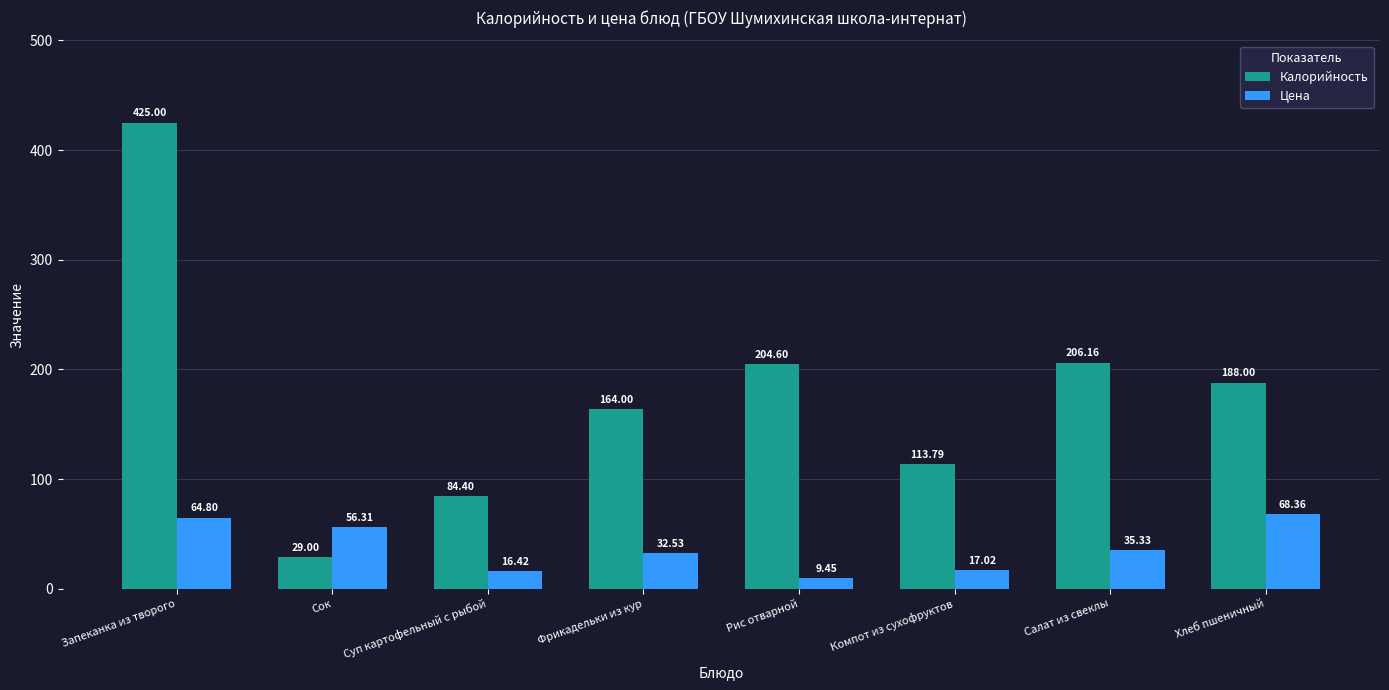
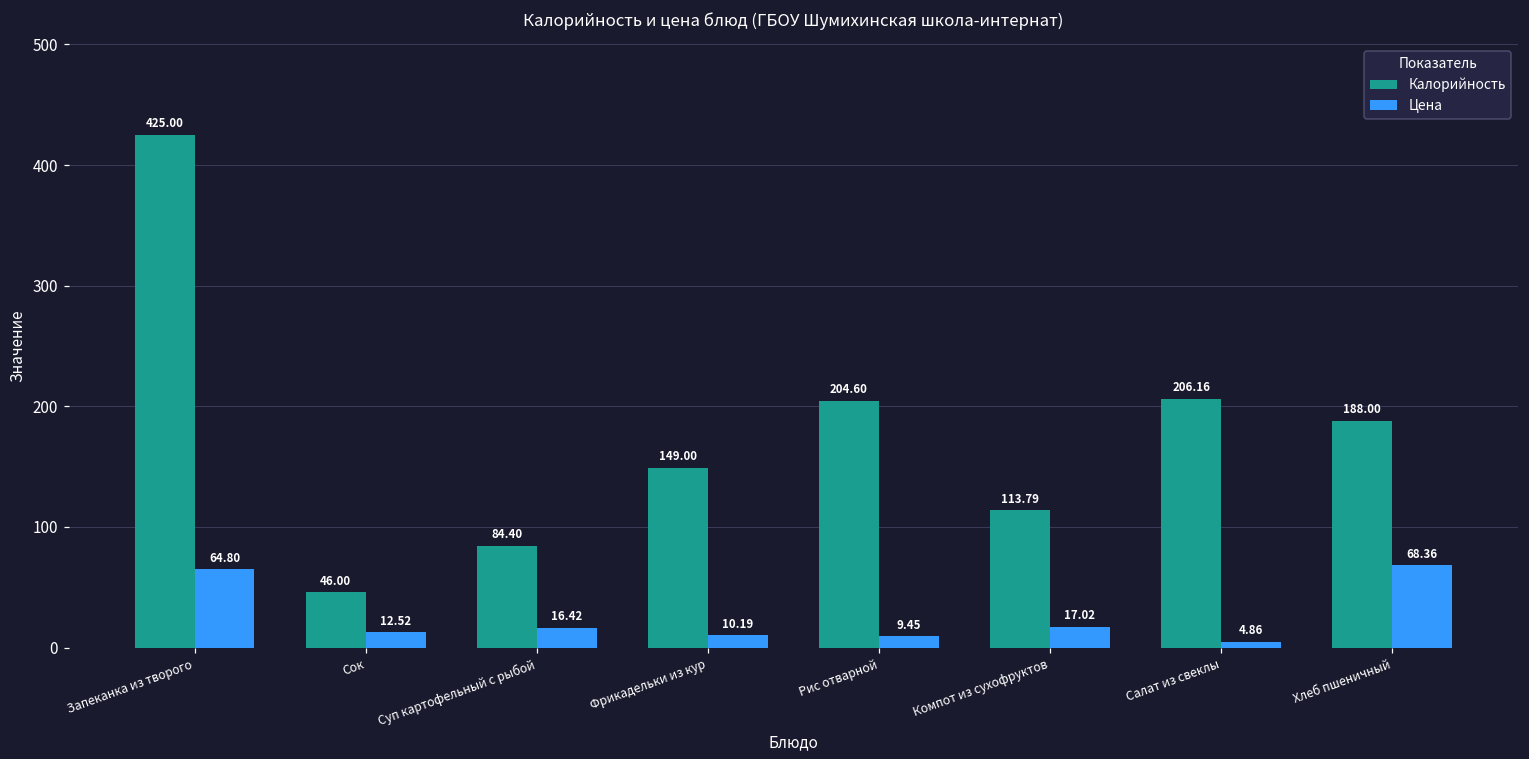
  {
    "Калорийность": {
      "Запеканка из творого": 425.00,
-     "Сок": 29.00,
+     "Сок": 46.00,
      "Суп картофельный с рыбой": 84.40,
-     "Фрикадельки из кур": 164.00,
+     "Фрикадельки из кур": 149.00,
      "Рис отварной": 204.60,
      "Компот из сухофруктов": 113.79,
      "Салат из свеклы": 206.16,
      "Хлеб пшеничный": 188.00
    },
    "Цена": {
      "Запеканка из творого": 64.80,
-     "Сок": 56.31,
+     "Сок": 12.52,
      "Суп картофельный с рыбой": 16.42,
-     "Фрикадельки из кур": 32.53,
+     "Фрикадельки из кур": 10.19,
      "Рис отварной": 9.45,
      "Компот из сухофруктов": 17.02,
-     "Салат из свеклы": 35.33,
+     "Салат из свеклы": 4.86,
      "Хлеб пшеничный": 68.36
    }
  }
